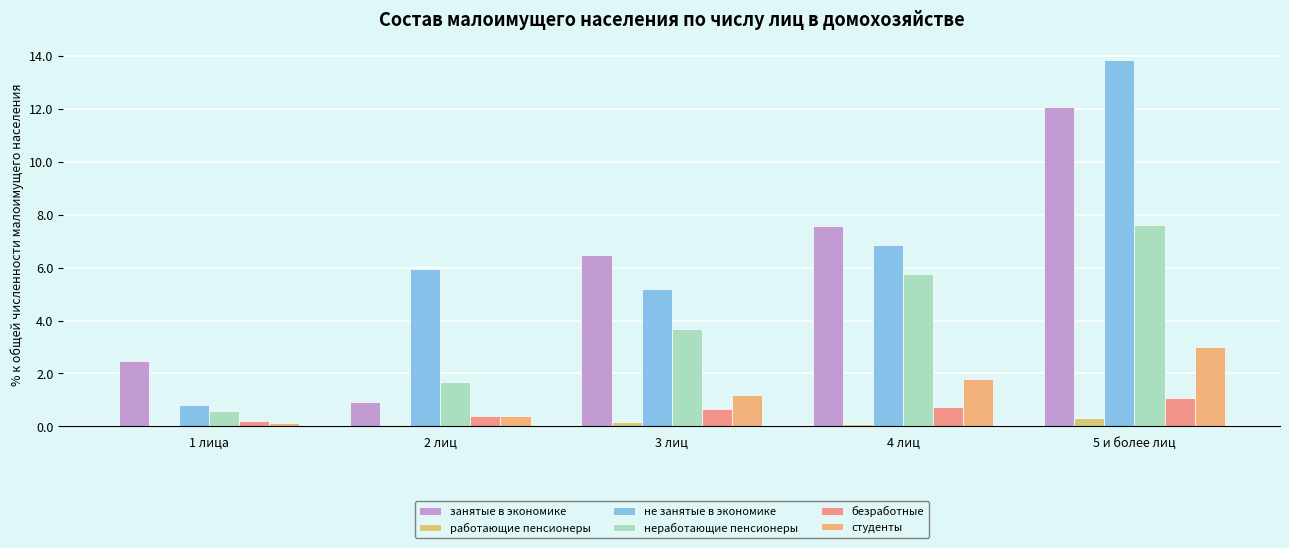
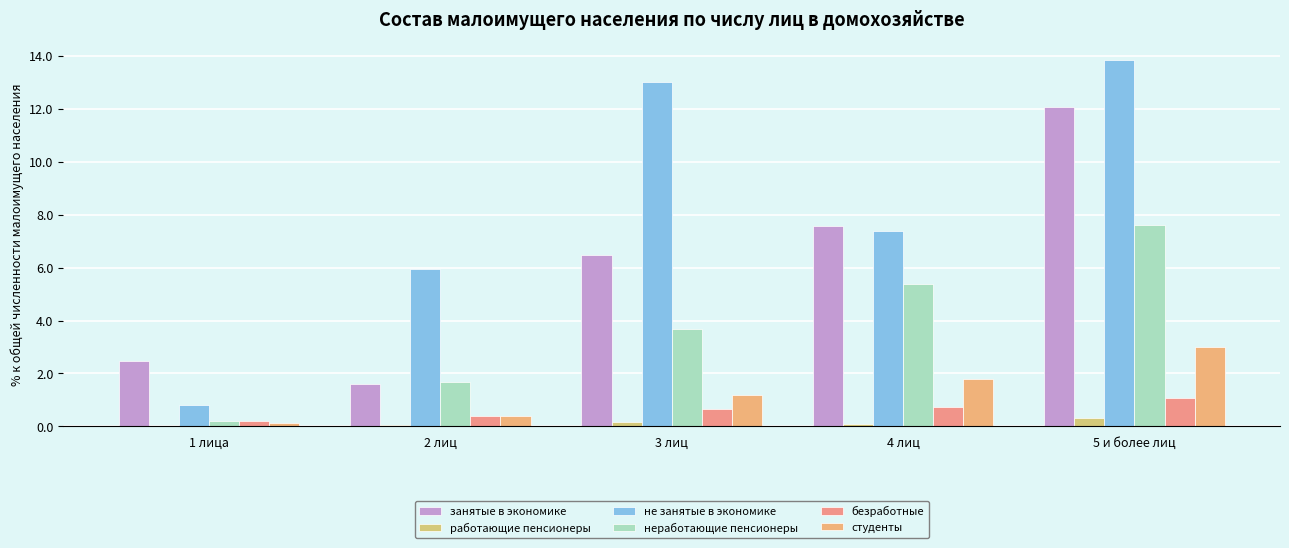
  {
    "занятые в экономике": {
      "1 лица": 2.5,
-     "2 лиц": 0.9,
+     "2 лиц": 1.6,
      "3 лиц": 6.5,
      "4 лиц": 7.6,
      "5 и более лиц": 12.1
    },
    "не занятые в экономике": {
      "1 лица": 0.8,
      "2 лиц": 5.9,
-     "3 лиц": 5.2,
-     "4 лиц": 6.9,
+     "3 лиц": 13.0,
+     "4 лиц": 7.4,
      "5 и более лиц": 13.8
    },
    "неработающие пенсионеры": {
-     "1 лица": 0.6,
+     "1 лица": 0.2,
      "2 лиц": 1.7,
      "3 лиц": 3.7,
-     "4 лиц": 5.8,
+     "4 лиц": 5.4,
      "5 и более лиц": 7.6
    }
  }
